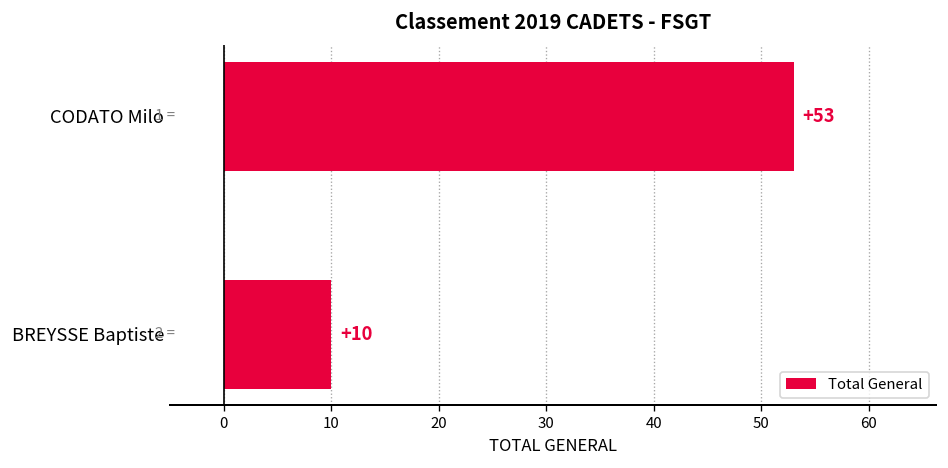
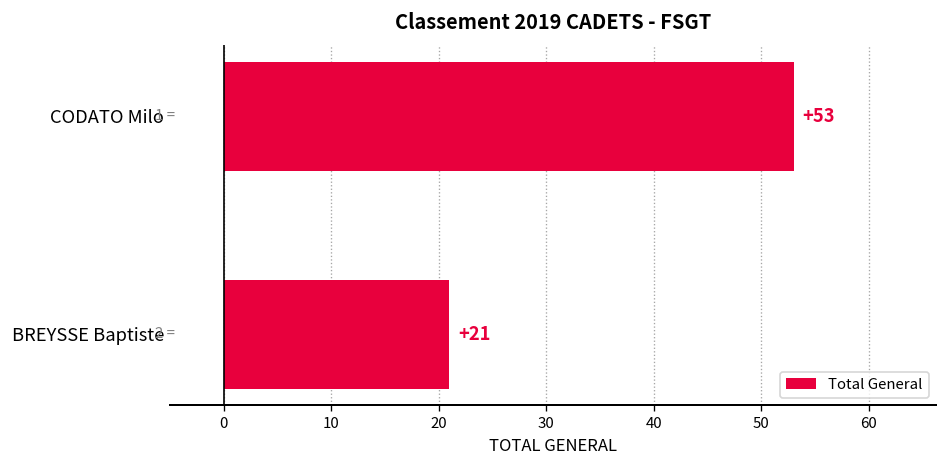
  {
    "CODATO Milo": "+53",
-   "BREYSSE Baptiste": "+10"
+   "BREYSSE Baptiste": "+21"
  }
